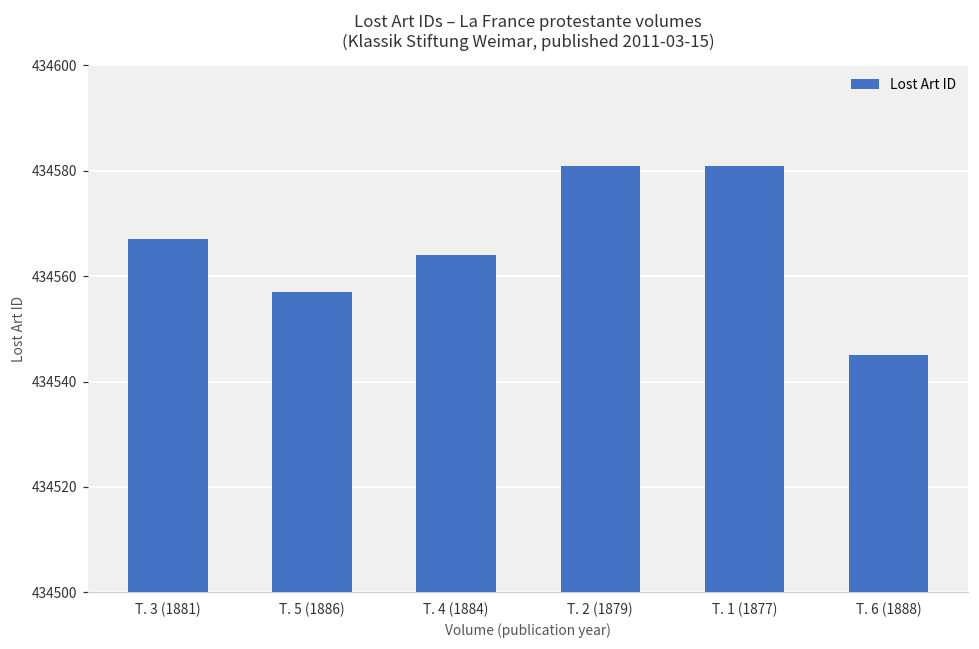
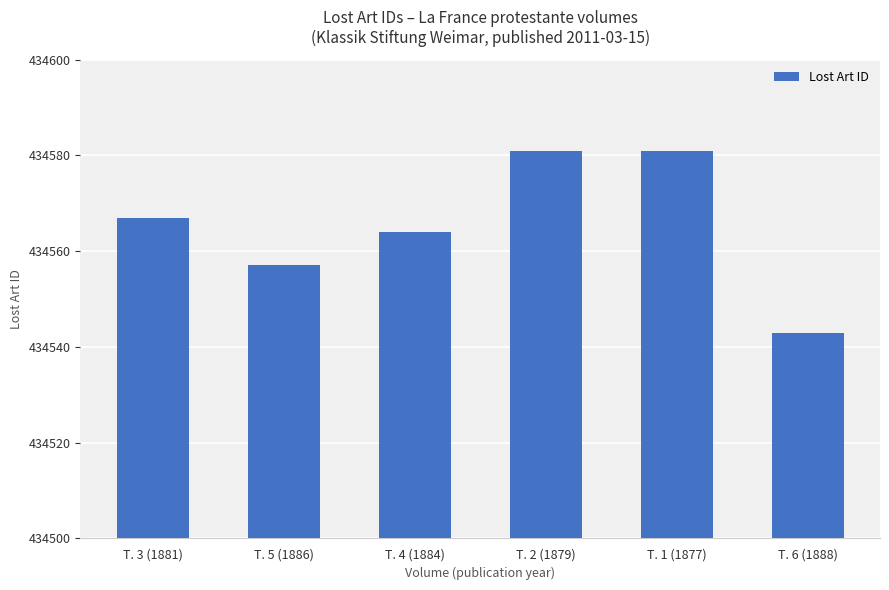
  {
    "T. 3 (1881)": 434567,
    "T. 5 (1886)": 434557,
    "T. 4 (1884)": 434564,
    "T. 2 (1879)": 434581,
    "T. 1 (1877)": 434581,
-   "T. 6 (1888)": 434545
+   "T. 6 (1888)": 434543
  }
